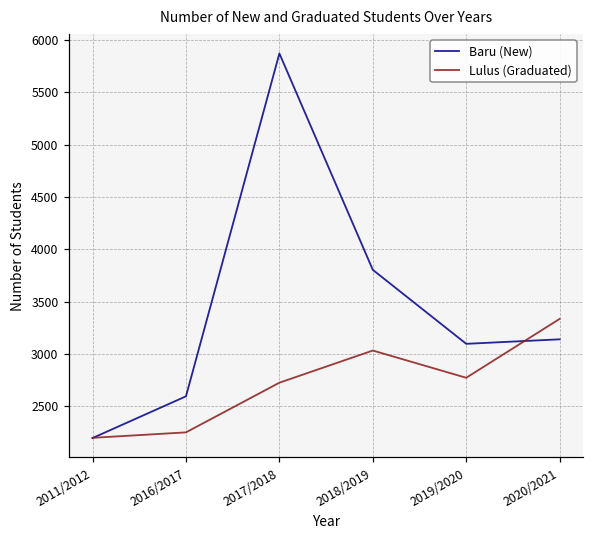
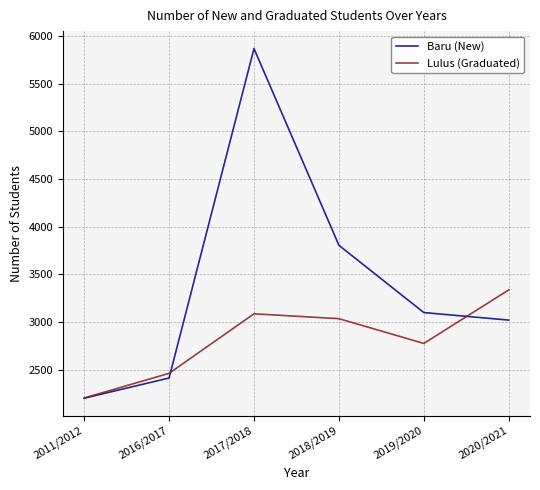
  {
    "Baru (New)": {
-     "2016/2017": 2600,
+     "2016/2017": 2400,
      "2017/2018": 5900,
      "2018/2019": 3800,
      "2019/2020": 3100,
-     "2020/2021": 3100
+     "2020/2021": 3000
    },
    "Lulus (Graduated)": {
-     "2016/2017": 2300,
-     "2017/2018": 2700,
+     "2016/2017": 2500,
+     "2017/2018": 3100,
      "2018/2019": 3000,
      "2019/2020": 2800,
      "2020/2021": 3300
    }
  }
